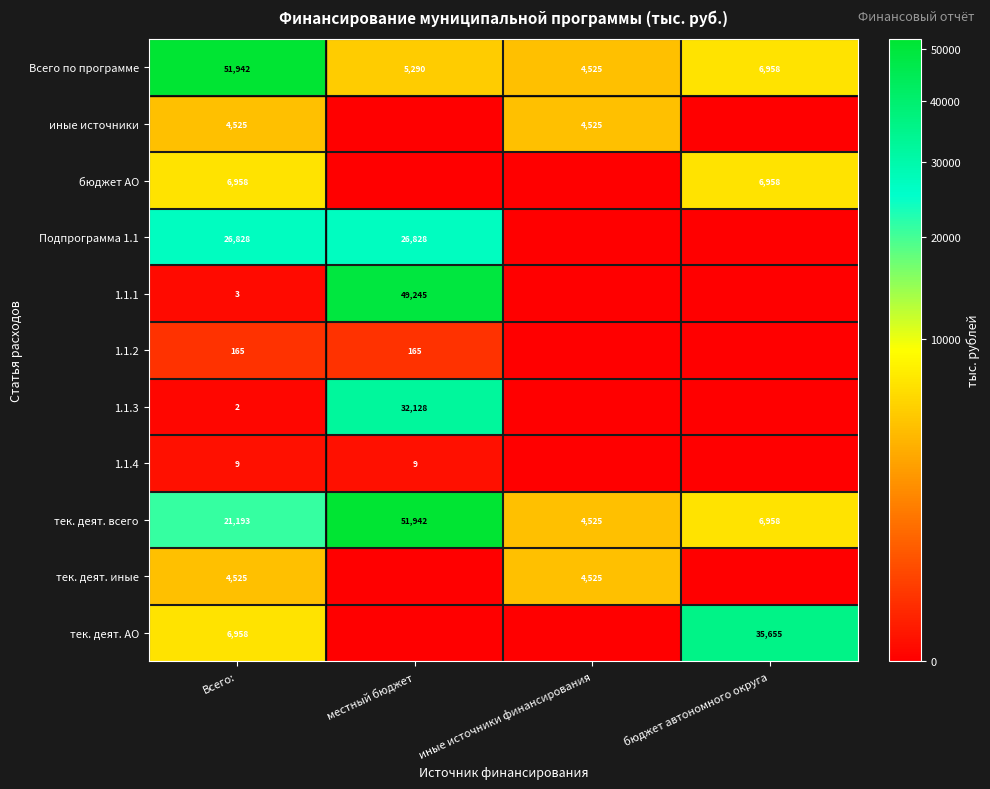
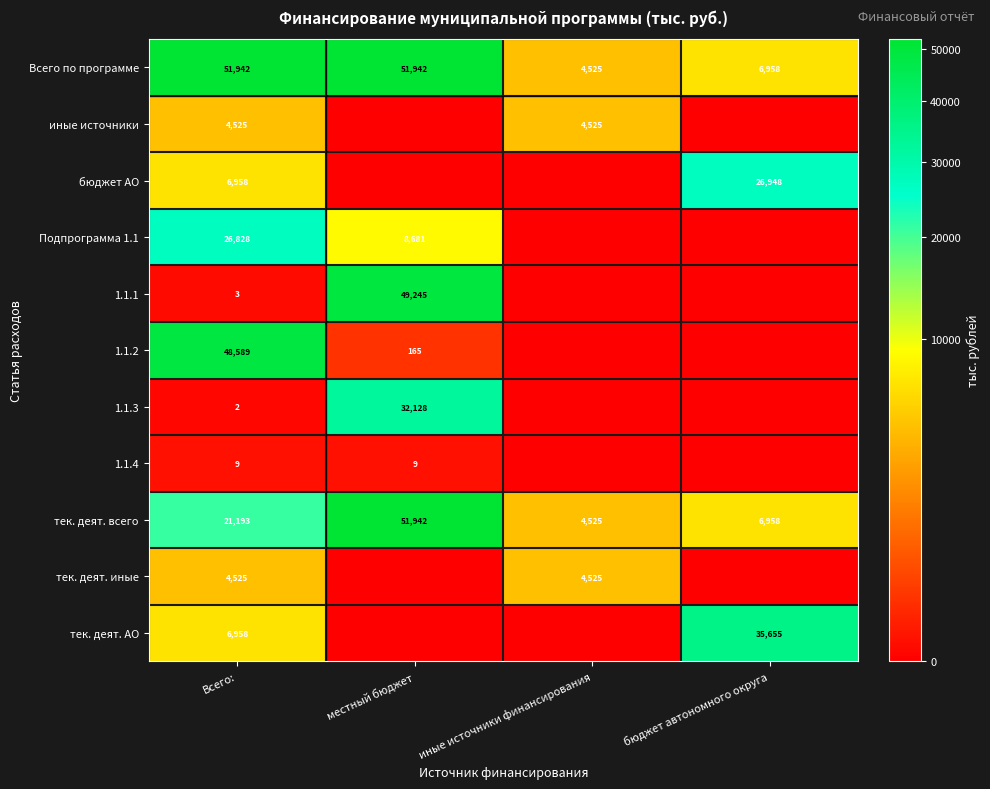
  {
    "Всего по программе": {
      "Всего:": "51,942",
-     "местный бюджет": "5,290",
+     "местный бюджет": "51,942",
      "иные источники финансирования": "4,525",
      "бюджет автономного округа": "6,958"
    },
    "иные источники": {
      "Всего:": "4,525",
      "иные источники финансирования": "4,525"
    },
    "бюджет АО": {
      "Всего:": "6,958",
-     "бюджет автономного округа": "6,958"
+     "бюджет автономного округа": "26,948"
    },
    "Подпрограмма 1.1": {
      "Всего:": "26,828",
-     "местный бюджет": "26,828"
+     "местный бюджет": "8,681"
    },
    "1.1.1": {
      "Всего:": "3",
      "местный бюджет": "49,245"
    },
    "1.1.2": {
-     "Всего:": "165",
+     "Всего:": "48,589",
      "местный бюджет": "165"
    },
    "1.1.3": {
      "Всего:": "2",
      "местный бюджет": "32,128"
    },
    "1.1.4": {
      "Всего:": "9",
      "местный бюджет": "9"
    },
    "тек. деят. всего": {
      "Всего:": "21,193",
      "местный бюджет": "51,942",
      "иные источники финансирования": "4,525",
      "бюджет автономного округа": "6,958"
    },
    "тек. деят. иные": {
      "Всего:": "4,525",
      "иные источники финансирования": "4,525"
    },
    "тек. деят. АО": {
      "Всего:": "6,958",
      "бюджет автономного округа": "35,655"
    }
  }
